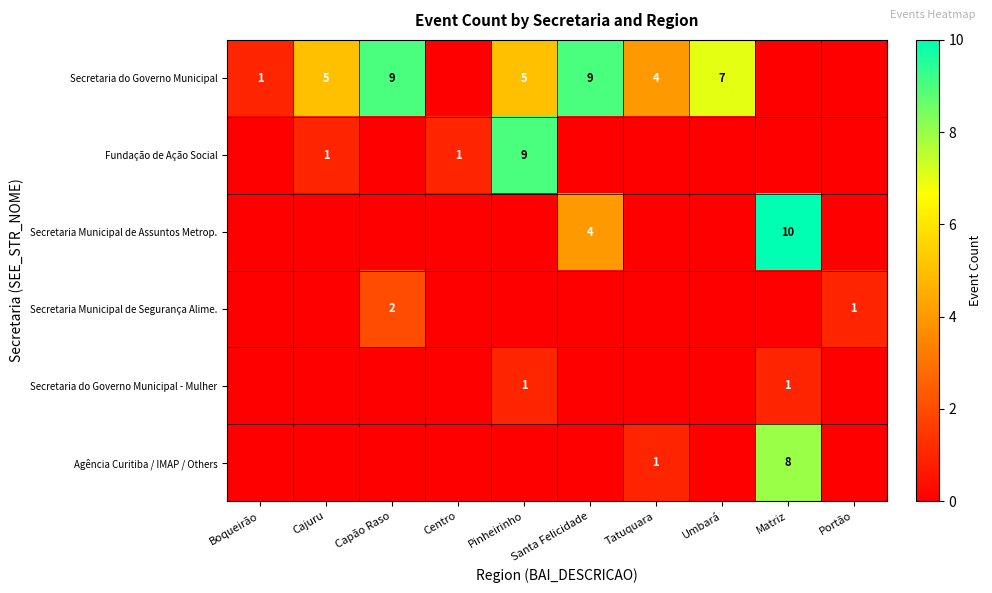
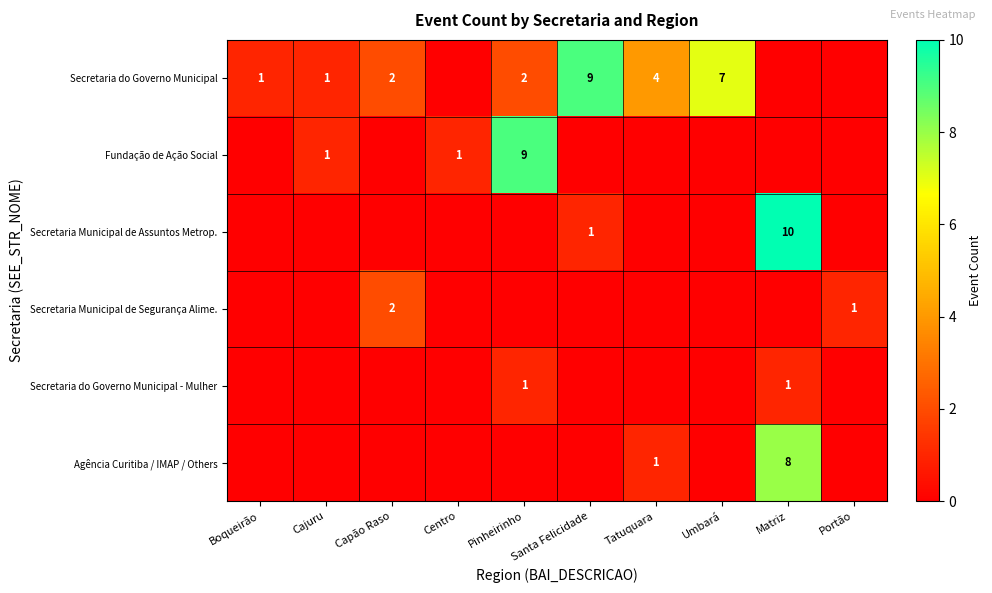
  {
    "Secretaria do Governo Municipal": {
      "Boqueirão": 1,
-     "Cajuru": 5,
-     "Capão Raso": 9,
-     "Pinheirinho": 5,
+     "Cajuru": 1,
+     "Capão Raso": 2,
+     "Pinheirinho": 2,
      "Santa Felicidade": 9,
      "Tatuquara": 4,
      "Umbará": 7
    },
    "Fundação de Ação Social": {
      "Cajuru": 1,
      "Centro": 1,
      "Pinheirinho": 9
    },
    "Secretaria Municipal de Assuntos Metrop.": {
-     "Santa Felicidade": 4,
+     "Santa Felicidade": 1,
      "Matriz": 10
    },
    "Secretaria Municipal de Segurança Alime.": {
      "Capão Raso": 2,
      "Portão": 1
    },
    "Secretaria do Governo Municipal - Mulher": {
      "Pinheirinho": 1,
      "Matriz": 1
    },
    "Agência Curitiba / IMAP / Others": {
      "Tatuquara": 1,
      "Matriz": 8
    }
  }
